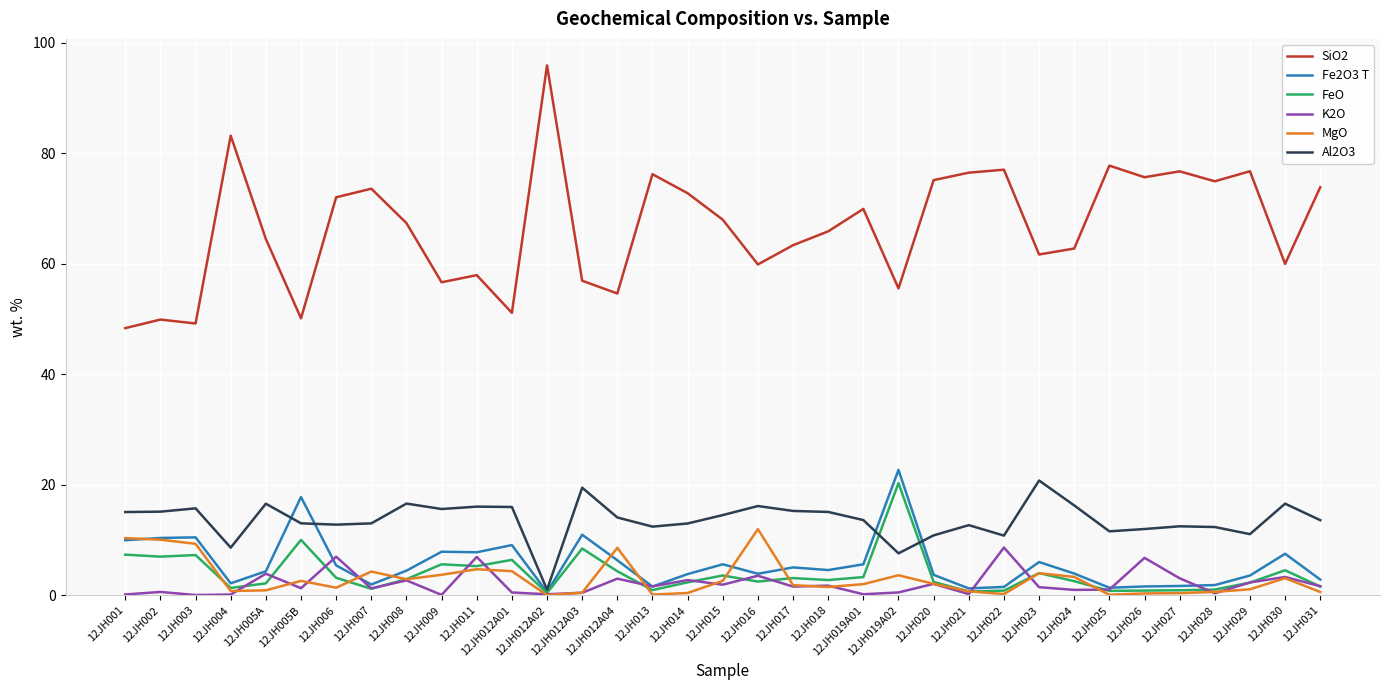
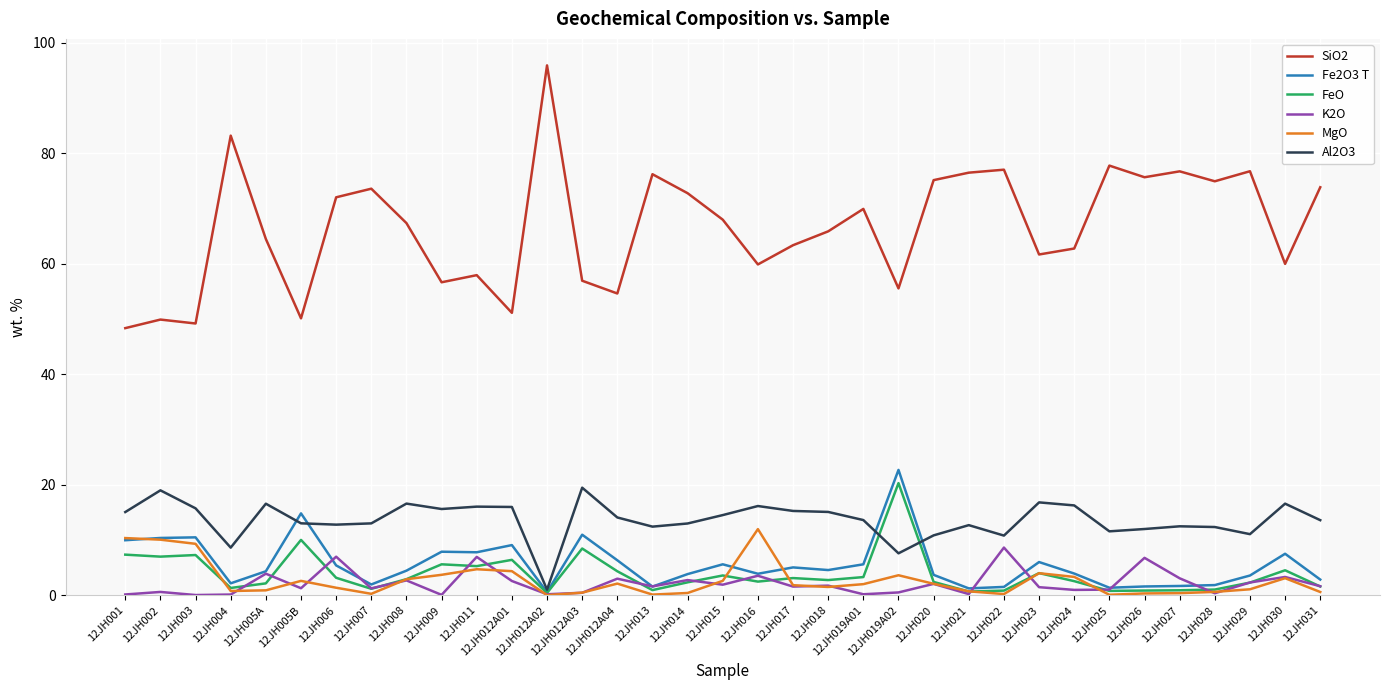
  {
    "SiO2": {
      "12JH001": 48,
      "12JH002": 50,
      "12JH003": 49,
      "12JH004": 83,
      "12JH005A": 64,
      "12JH005B": 50,
      "12JH006": 72,
      "12JH007": 74,
      "12JH008": 67,
      "12JH009": 57,
      "12JH011": 58,
      "12JH012A01": 51,
      "12JH012A02": 96,
      "12JH012A03": 57,
      "12JH012A04": 55,
      "12JH013": 76,
      "12JH014": 73,
      "12JH015": 68,
      "12JH016": 60,
      "12JH017": 63,
      "12JH018": 66,
      "12JH019A01": 70,
      "12JH019A02": 56,
      "12JH020": 75,
      "12JH021": 77,
      "12JH022": 77,
      "12JH023": 62,
      "12JH024": 63,
      "12JH025": 78,
      "12JH026": 76,
      "12JH027": 77,
      "12JH028": 75,
      "12JH029": 77,
      "12JH030": 60,
      "12JH031": 74
    },
    "Fe2O3 T": {
      "12JH003": 10,
      "12JH004": 2,
-     "12JH005B": 18,
+     "12JH005B": 15,
      "12JH006": 5,
      "12JH007": 2,
      "12JH008": 4,
      "12JH009": 8,
      "12JH011": 8,
      "12JH012A01": 9,
      "12JH012A03": 11,
      "12JH012A04": 6,
      "12JH014": 4,
      "12JH015": 6,
      "12JH017": 5,
      "12JH018": 5,
      "12JH019A01": 6,
      "12JH019A02": 23,
      "12JH020": 4,
      "12JH021": 1,
      "12JH022": 2,
      "12JH023": 6,
      "12JH024": 4,
      "12JH026": 2,
      "12JH027": 2,
      "12JH028": 2,
      "12JH029": 4,
      "12JH030": 8,
      "12JH031": 3
    },
    "FeO": {
      "12JH001": 7,
      "12JH002": 7,
      "12JH003": 7,
      "12JH004": 1,
      "12JH005A": 2,
      "12JH005B": 10,
      "12JH006": 3,
      "12JH009": 6,
      "12JH011": 5,
      "12JH012A01": 6,
      "12JH012A03": 8,
      "12JH012A04": 4,
      "12JH013": 1,
      "12JH015": 4,
      "12JH016": 2,
      "12JH017": 3,
      "12JH018": 3,
      "12JH019A01": 3,
      "12JH019A02": 20,
      "12JH022": 1,
      "12JH024": 3,
      "12JH026": 1,
      "12JH027": 1,
      "12JH030": 5
    },
    "K2O": {
      "12JH001": 0,
      "12JH002": 1,
      "12JH003": 0,
      "12JH004": 0,
      "12JH005B": 1,
      "12JH006": 7,
      "12JH009": 0,
      "12JH011": 7,
-     "12JH012A01": 1,
+     "12JH012A01": 3,
      "12JH012A04": 3,
      "12JH015": 2,
      "12JH019A01": 0,
      "12JH019A02": 1,
      "12JH021": 0,
      "12JH022": 9,
      "12JH023": 1,
      "12JH024": 1,
      "12JH026": 7,
      "12JH027": 3
    },
    "MgO": {
      "12JH003": 9,
      "12JH004": 1,
      "12JH005A": 1,
      "12JH005B": 3,
      "12JH006": 1,
-     "12JH007": 4,
+     "12JH007": 0,
      "12JH009": 4,
      "12JH011": 5,
      "12JH012A01": 4,
-     "12JH012A04": 9,
+     "12JH012A04": 2,
      "12JH013": 0,
      "12JH014": 0,
      "12JH015": 3,
      "12JH016": 12,
      "12JH019A01": 2,
      "12JH019A02": 4,
      "12JH022": 0,
      "12JH024": 3,
      "12JH025": 0,
      "12JH026": 0,
      "12JH027": 0,
      "12JH029": 1,
      "12JH031": 1
    },
    "Al2O3": {
      "12JH001": 15,
-     "12JH002": 15,
+     "12JH002": 19,
      "12JH003": 16,
      "12JH004": 9,
      "12JH005A": 17,
      "12JH005B": 13,
      "12JH006": 13,
      "12JH007": 13,
      "12JH008": 17,
      "12JH009": 16,
      "12JH011": 16,
      "12JH012A01": 16,
      "12JH012A03": 19,
      "12JH012A04": 14,
      "12JH013": 12,
      "12JH014": 13,
      "12JH015": 15,
      "12JH016": 16,
      "12JH017": 15,
      "12JH018": 15,
      "12JH019A01": 14,
      "12JH019A02": 8,
      "12JH020": 11,
      "12JH021": 13,
      "12JH022": 11,
-     "12JH023": 21,
+     "12JH023": 17,
      "12JH024": 16,
      "12JH025": 12,
      "12JH026": 12,
      "12JH027": 12,
      "12JH028": 12,
      "12JH029": 11,
      "12JH030": 17,
      "12JH031": 14
    }
  }
